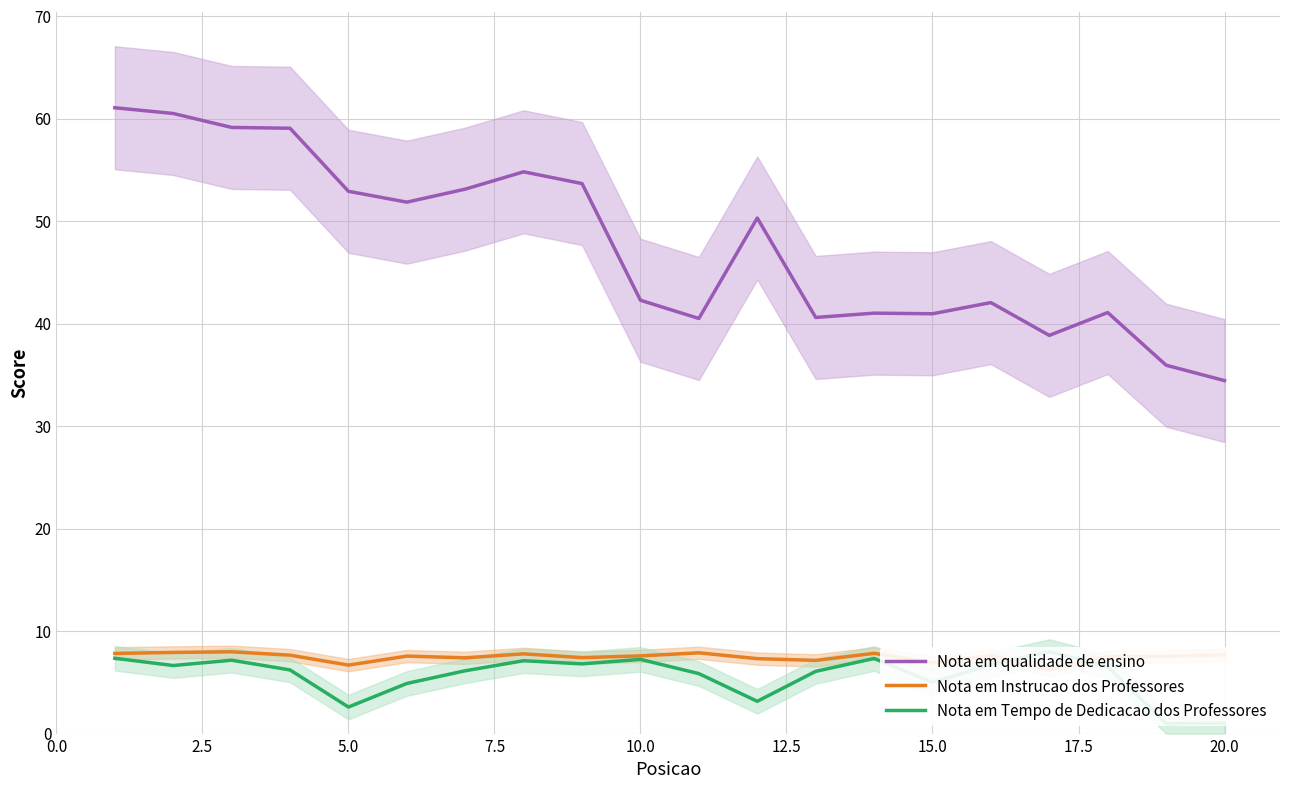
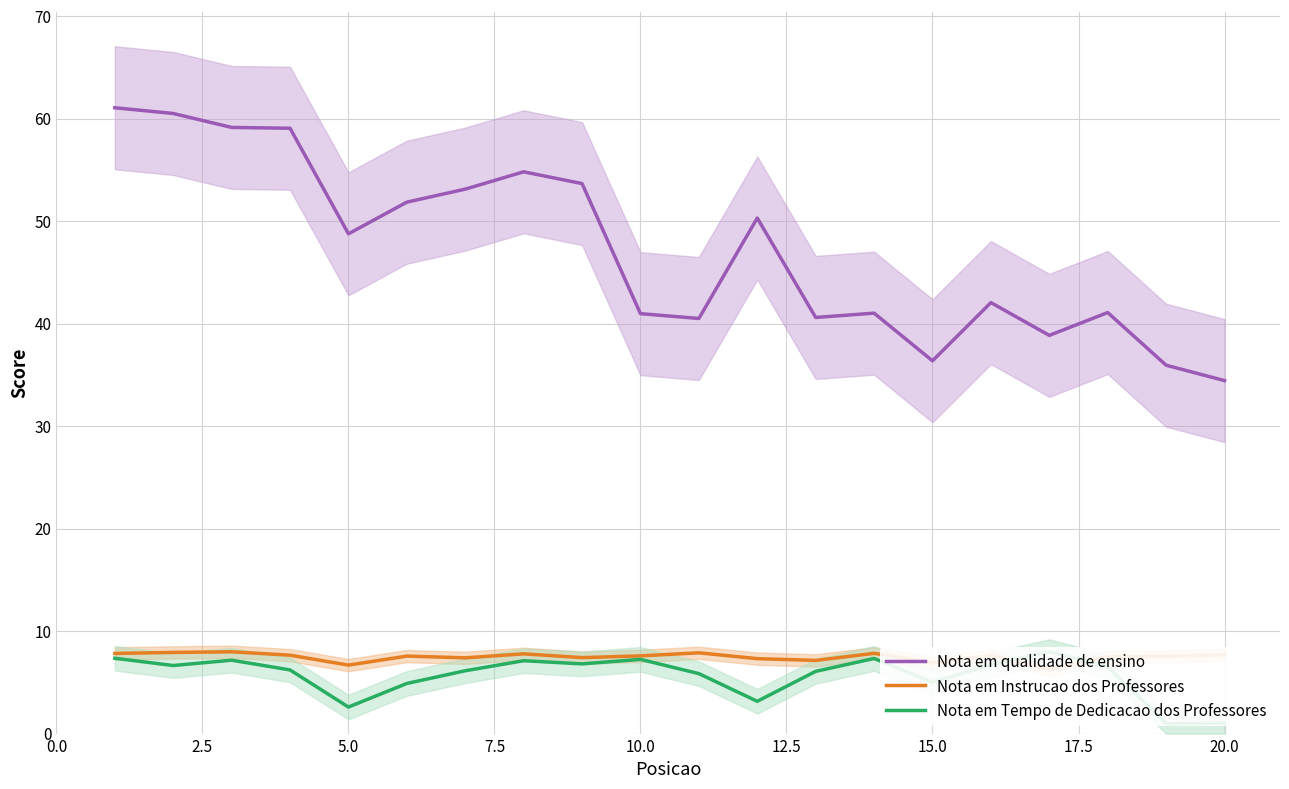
  {
    "Nota em qualidade de ensino": {
-     "5.0": 52.9,
-     "10.0": 42.3,
-     "15.0": 41.0,
+     "5.0": 48.8,
+     "10.0": 41.0,
+     "15.0": 36.4,
      "20.0": 34.4
    },
    "Nota em Instrucao dos Professores": {
      "5.0": 6.7,
      "10.0": 7.6
    },
    "Nota em Tempo de Dedicacao dos Professores": {
      "5.0": 2.6,
      "10.0": 7.2
    }
  }
